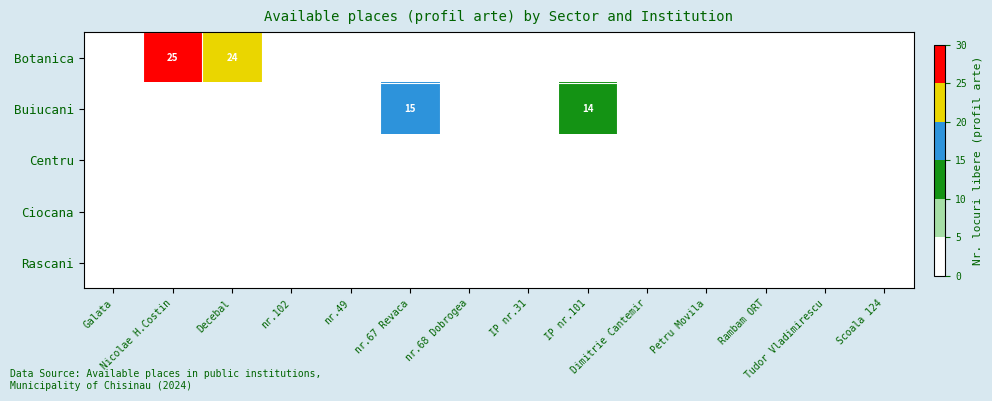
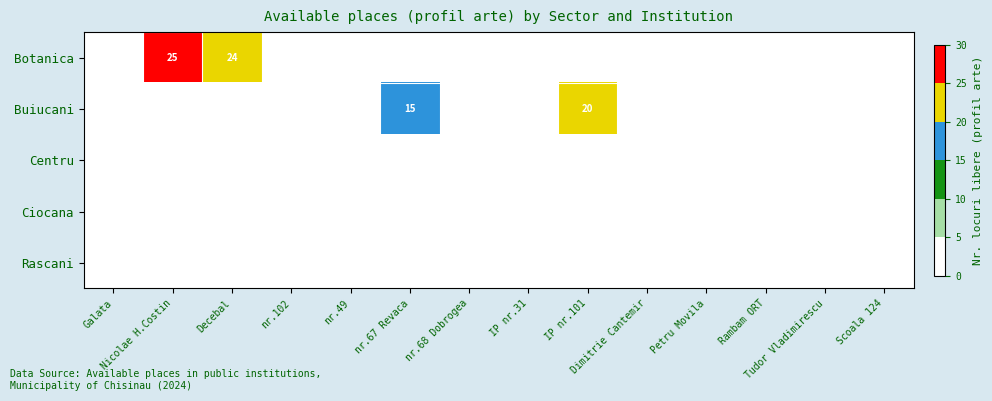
  {
    "Botanica": {
      "Nicolae H.Costin": 25,
      "Decebal": 24
    },
    "Buiucani": {
      "nr.67 Revaca": 15,
-     "IP nr.101": 14
+     "IP nr.101": 20
    }
  }
